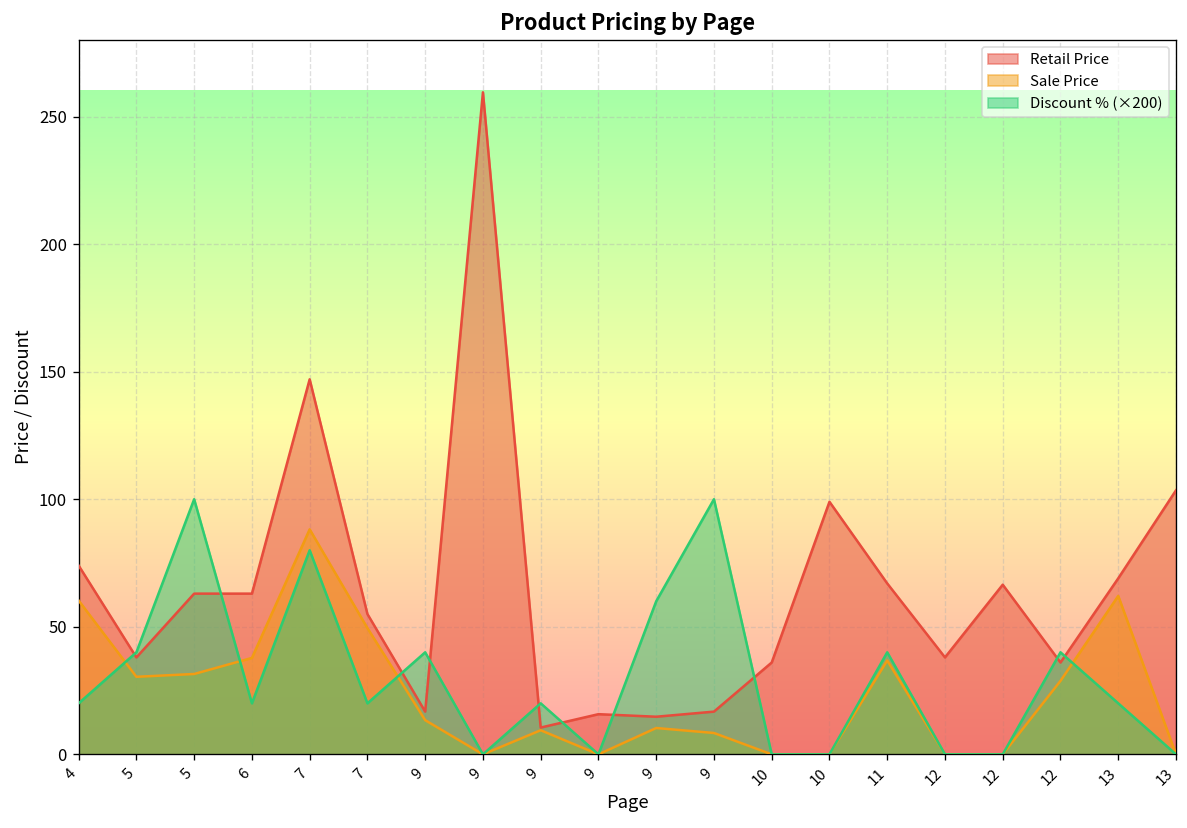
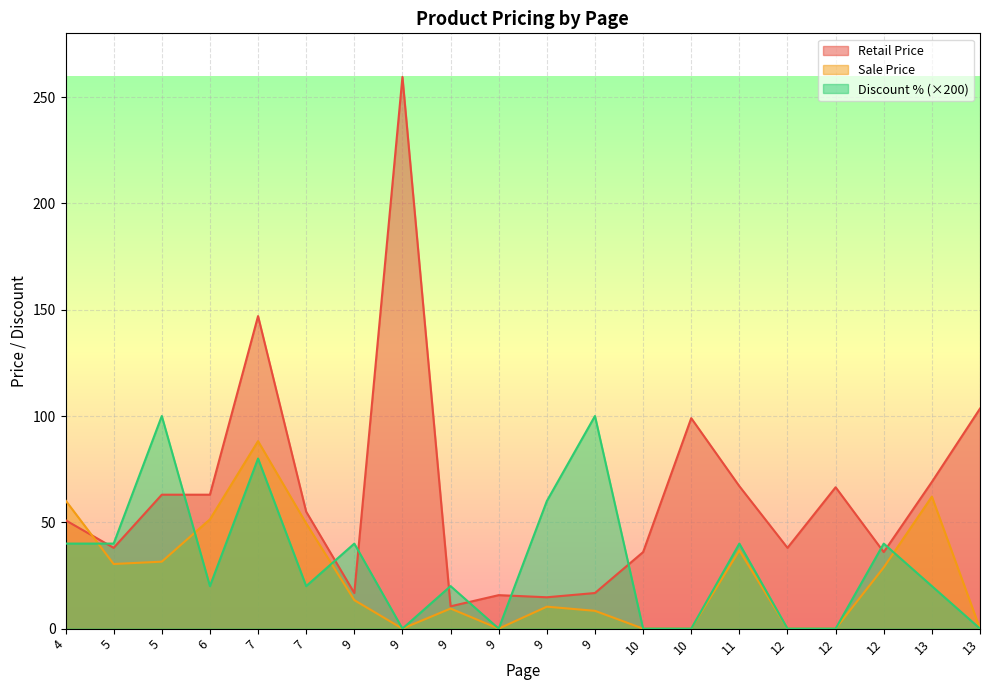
  {
    "Retail Price": {
-     "4": 74,
+     "4": 51,
      "6": 63,
      "11": 67
    },
    "Sale Price": {
      "4": 60,
-     "6": 38,
+     "6": 51,
      "11": 37
    },
    "Discount % (×200)": {
-     "4": 20,
+     "4": 40,
      "6": 20,
      "11": 40
    }
  }
